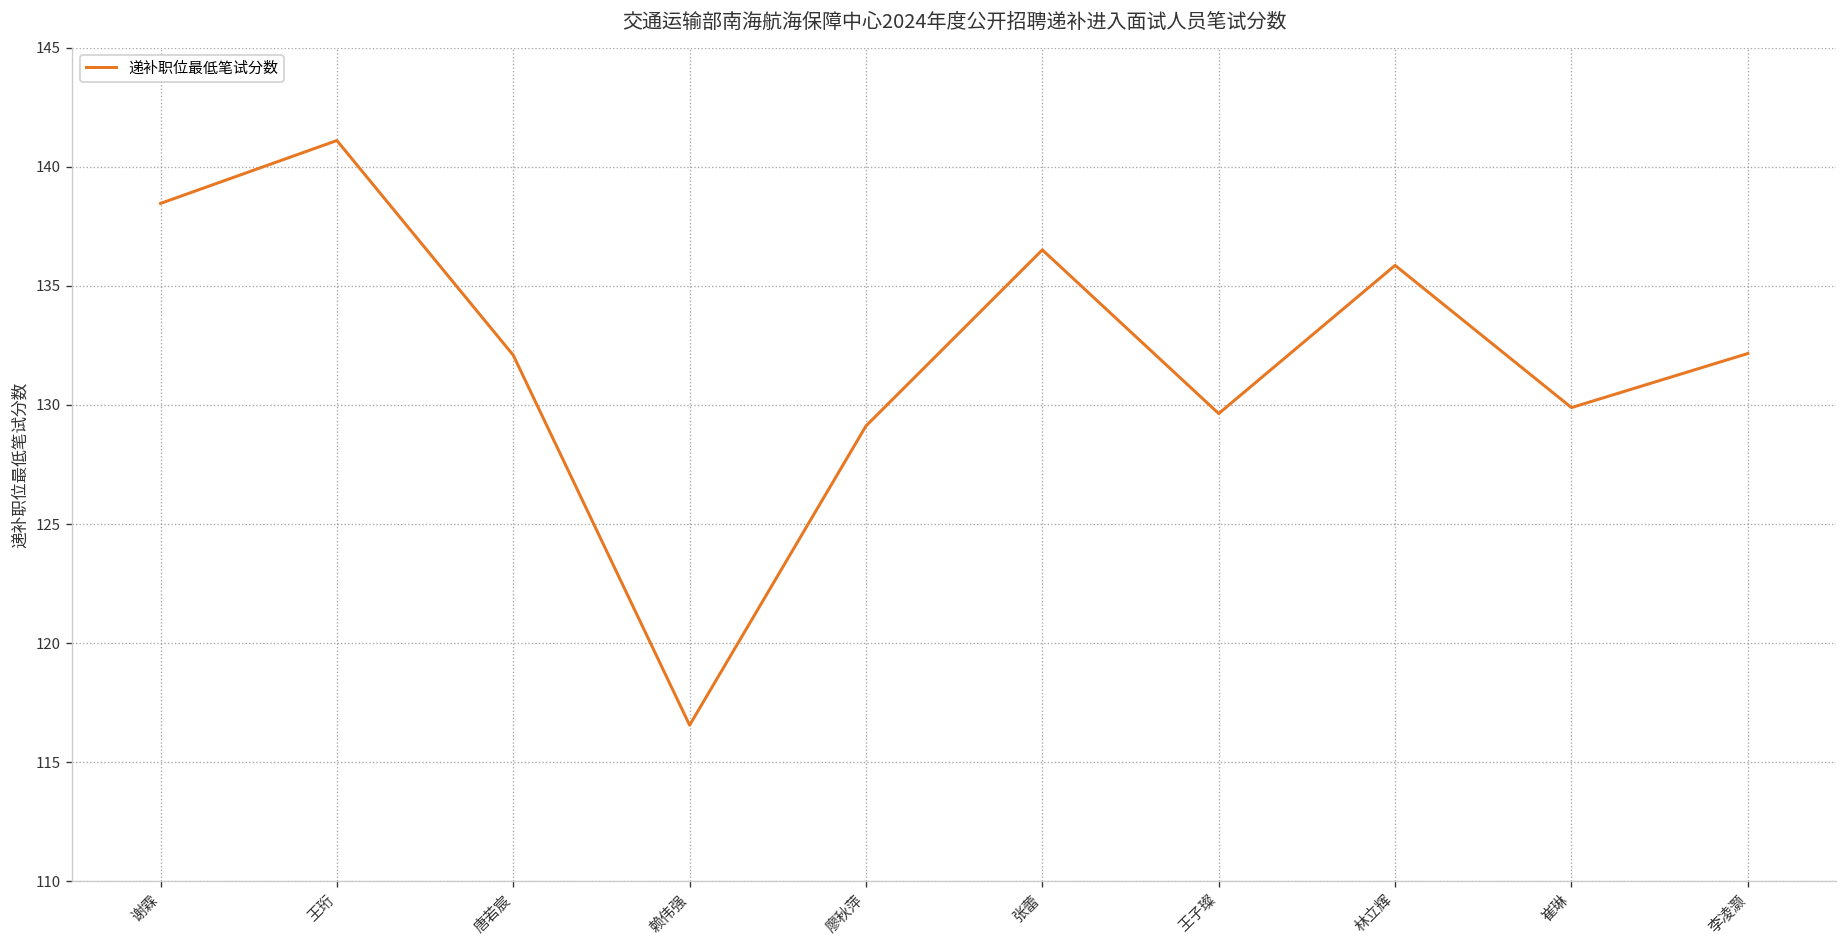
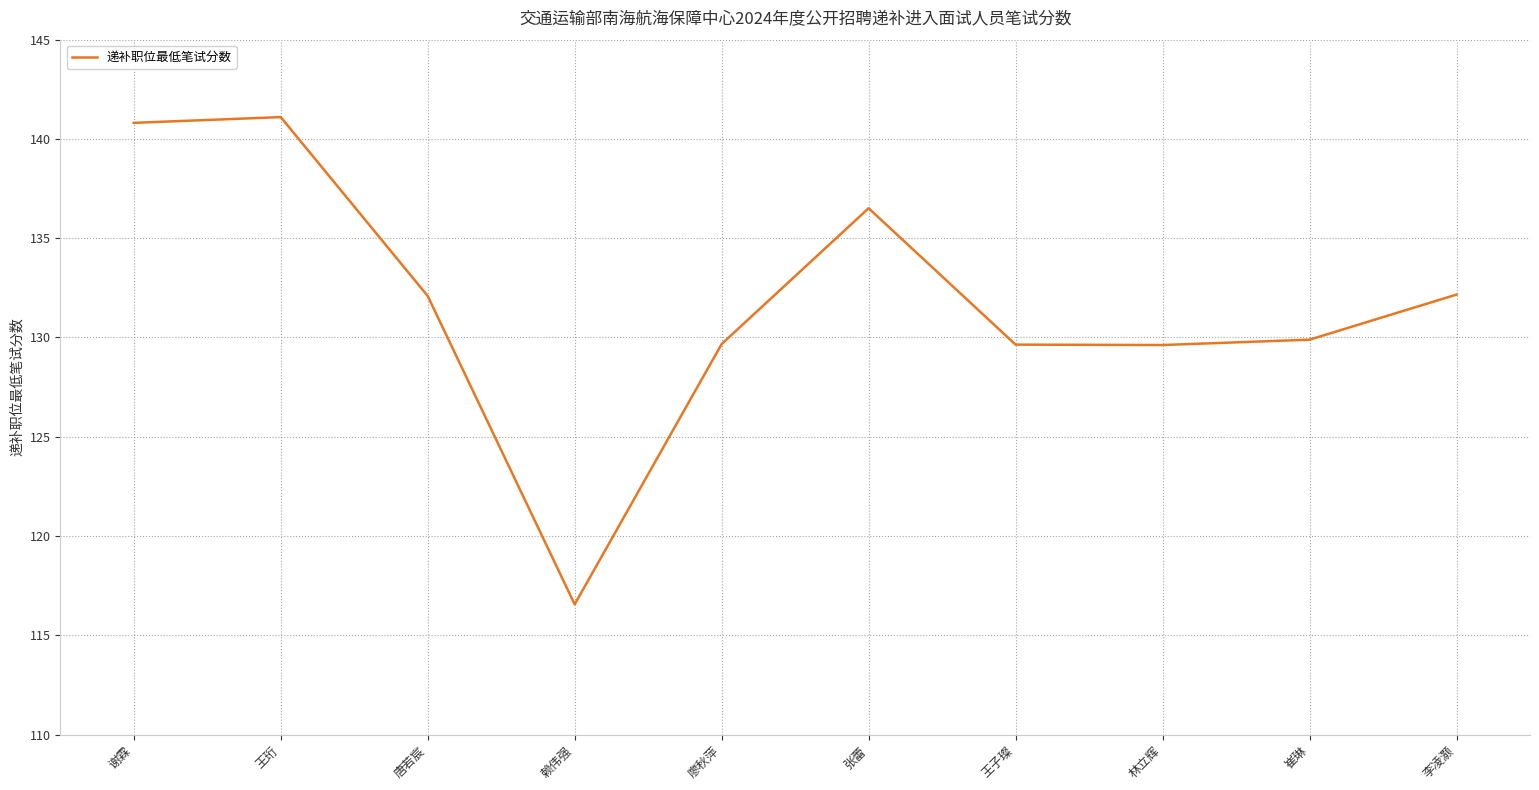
  {
-   "谢霖": 138.5,
+   "谢霖": 140.8,
    "王珩": 141.1,
    "唐若宸": 132.1,
    "赖伟强": 116.6,
-   "廖秋萍": 129.1,
+   "廖秋萍": 129.7,
    "张蕾": 136.5,
    "王子璨": 129.6,
-   "林立辉": 135.9,
+   "林立辉": 129.6,
    "崔琳": 129.9,
    "李凌灏": 132.2
  }
